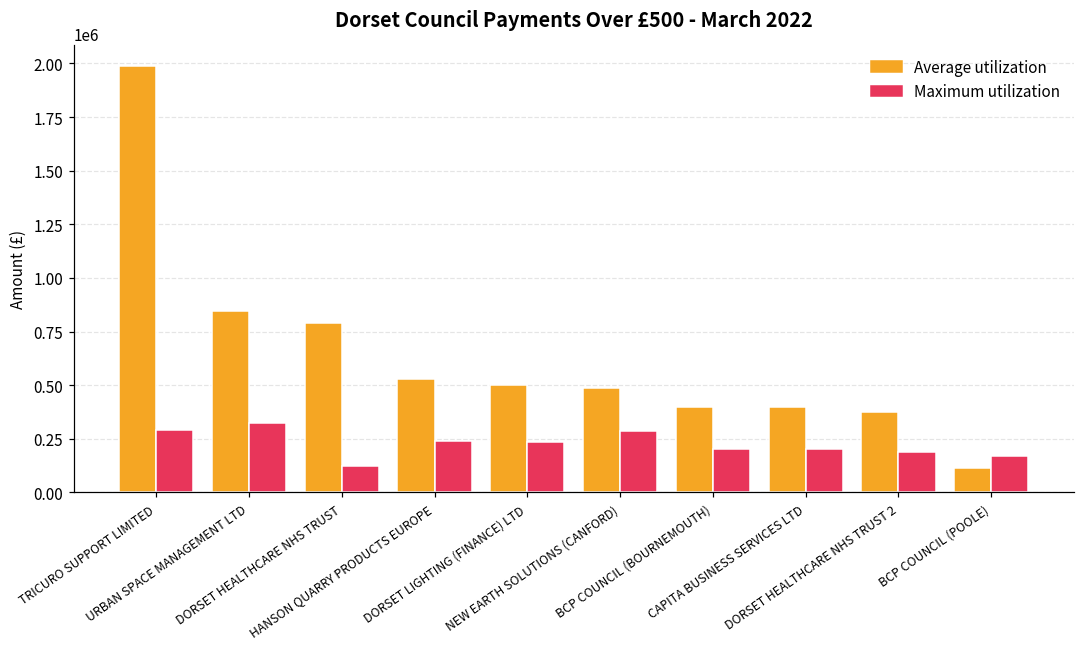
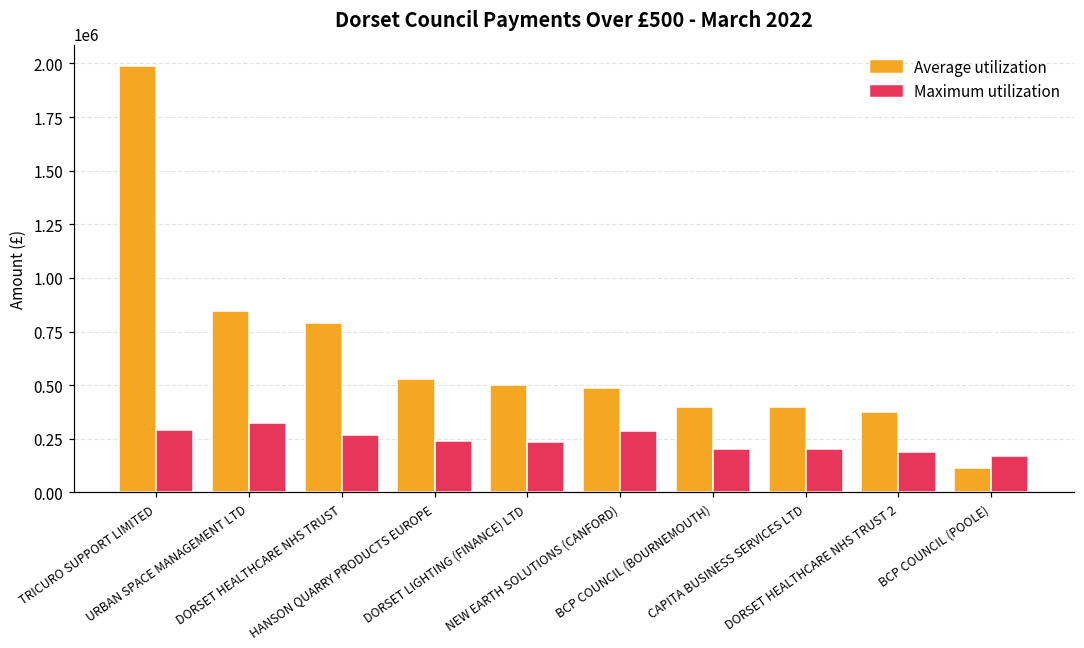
  {
    "Average utilization": {
      "TRICURO SUPPORT LIMITED": 1990000,
      "URBAN SPACE MANAGEMENT LTD": 850000,
      "DORSET HEALTHCARE NHS TRUST": 790000,
      "HANSON QUARRY PRODUCTS EUROPE": 530000,
      "DORSET LIGHTING (FINANCE) LTD": 500000,
      "NEW EARTH SOLUTIONS (CANFORD)": 490000,
      "BCP COUNCIL (BOURNEMOUTH)": 400000,
      "CAPITA BUSINESS SERVICES LTD": 400000,
      "DORSET HEALTHCARE NHS TRUST 2": 380000,
      "BCP COUNCIL (POOLE)": 110000
    },
    "Maximum utilization": {
      "TRICURO SUPPORT LIMITED": 290000,
      "URBAN SPACE MANAGEMENT LTD": 330000,
-     "DORSET HEALTHCARE NHS TRUST": 120000,
+     "DORSET HEALTHCARE NHS TRUST": 270000,
      "HANSON QUARRY PRODUCTS EUROPE": 240000,
      "DORSET LIGHTING (FINANCE) LTD": 240000,
      "NEW EARTH SOLUTIONS (CANFORD)": 290000,
      "BCP COUNCIL (BOURNEMOUTH)": 200000,
      "CAPITA BUSINESS SERVICES LTD": 200000,
      "DORSET HEALTHCARE NHS TRUST 2": 190000,
      "BCP COUNCIL (POOLE)": 170000
    }
  }
